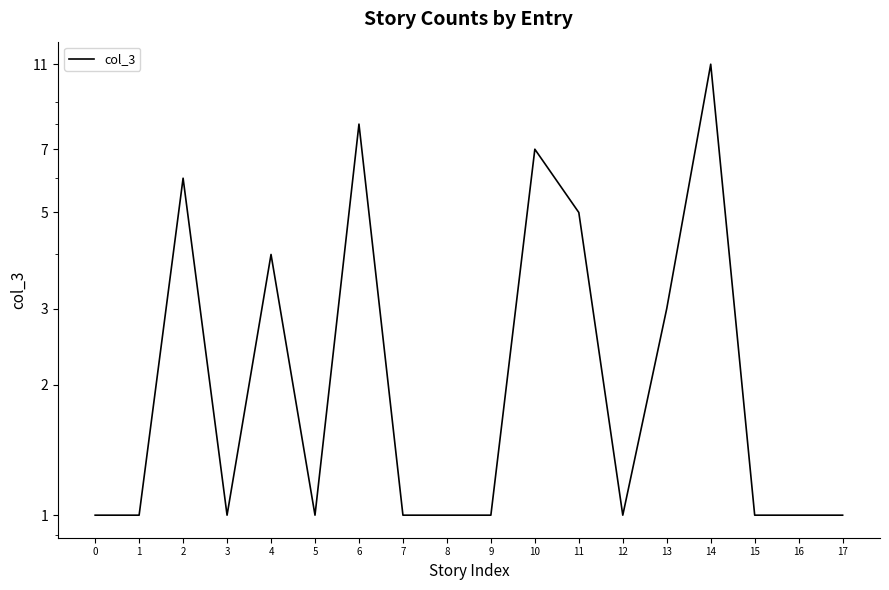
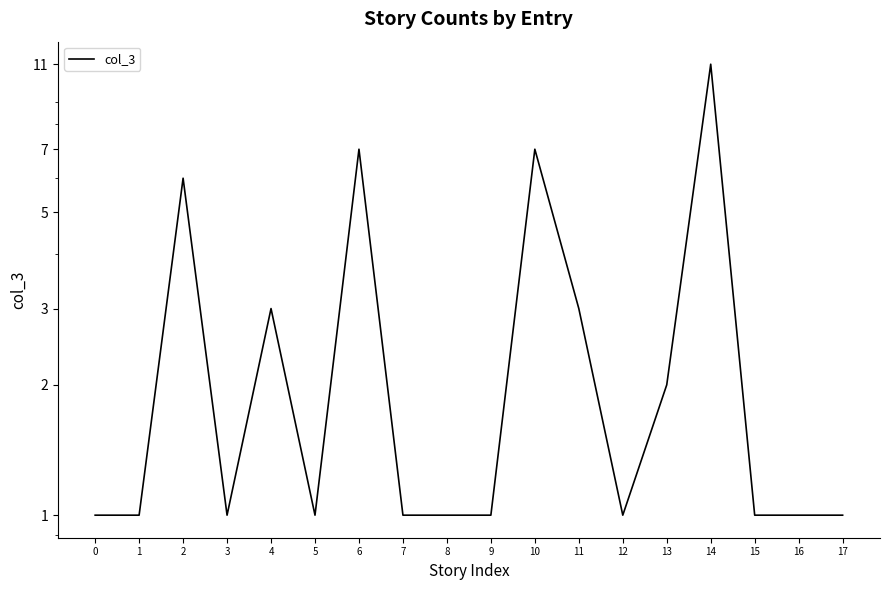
  {
    "0": 1,
    "1": 1,
    "2": 6,
    "3": 1,
-   "4": 4,
+   "4": 3,
    "5": 1,
-   "6": 8,
+   "6": 7,
    "7": 1,
    "8": 1,
    "9": 1,
    "10": 7,
-   "11": 5,
+   "11": 3,
    "12": 1,
-   "13": 3,
+   "13": 2,
    "14": 11,
    "15": 1,
    "16": 1,
    "17": 1
  }
